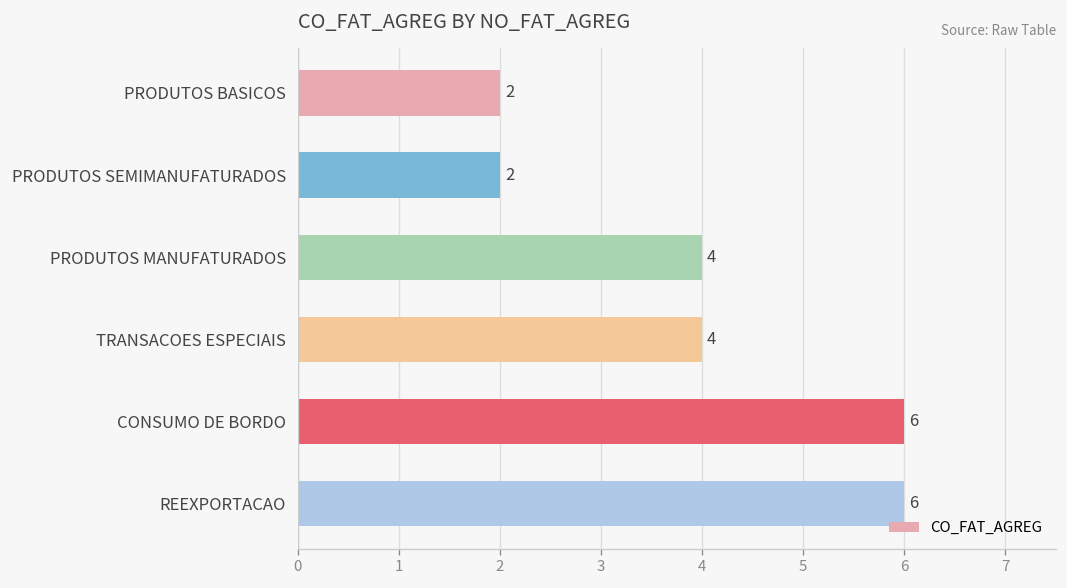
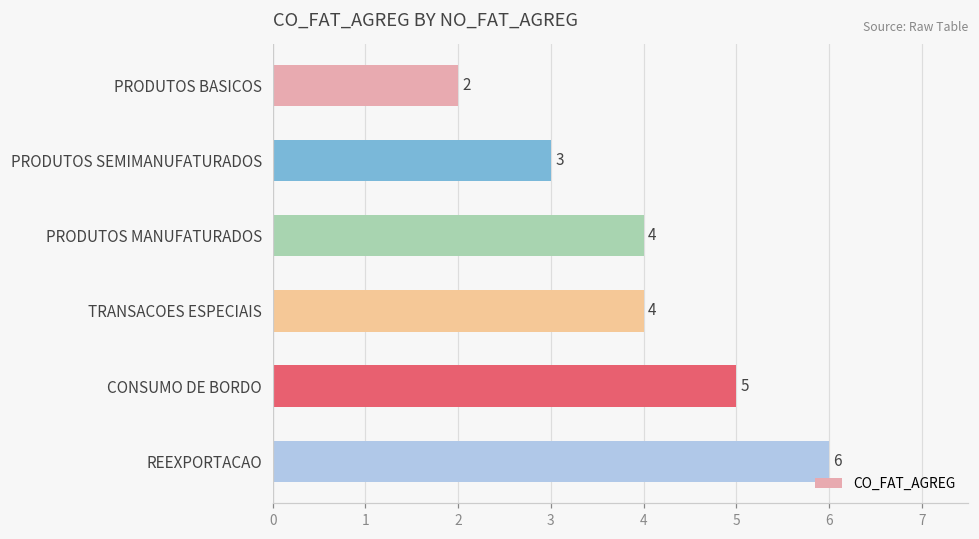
  {
    "PRODUTOS BASICOS": 2,
-   "PRODUTOS SEMIMANUFATURADOS": 2,
+   "PRODUTOS SEMIMANUFATURADOS": 3,
    "PRODUTOS MANUFATURADOS": 4,
    "TRANSACOES ESPECIAIS": 4,
-   "CONSUMO DE BORDO": 6,
+   "CONSUMO DE BORDO": 5,
    "REEXPORTACAO": 6
  }
